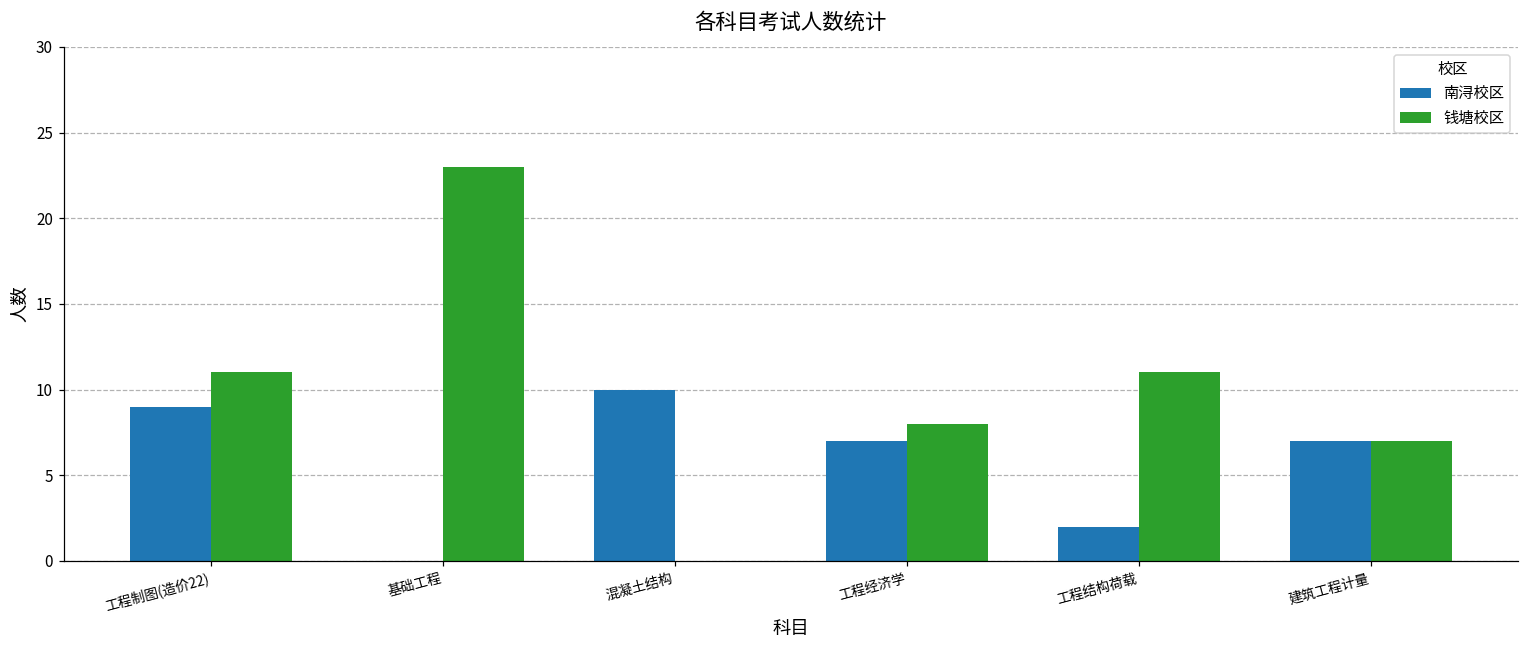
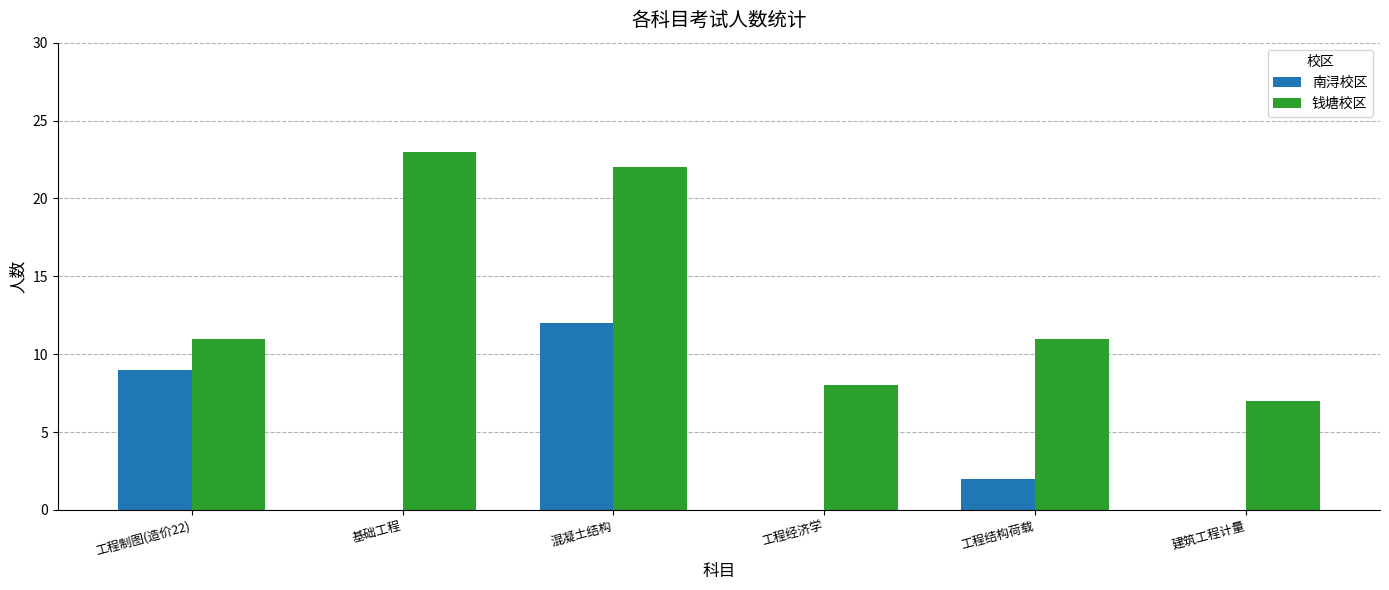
  {
    "南浔校区": {
      "工程制图(造价22)": 9,
      "基础工程": 0,
-     "混凝土结构": 10,
-     "工程经济学": 7,
+     "混凝土结构": 12,
+     "工程经济学": 0,
      "工程结构荷载": 2,
-     "建筑工程计量": 7
+     "建筑工程计量": 0
    },
    "钱塘校区": {
      "工程制图(造价22)": 11,
      "基础工程": 23,
-     "混凝土结构": 0,
+     "混凝土结构": 22,
      "工程经济学": 8,
      "工程结构荷载": 11,
      "建筑工程计量": 7
    }
  }
